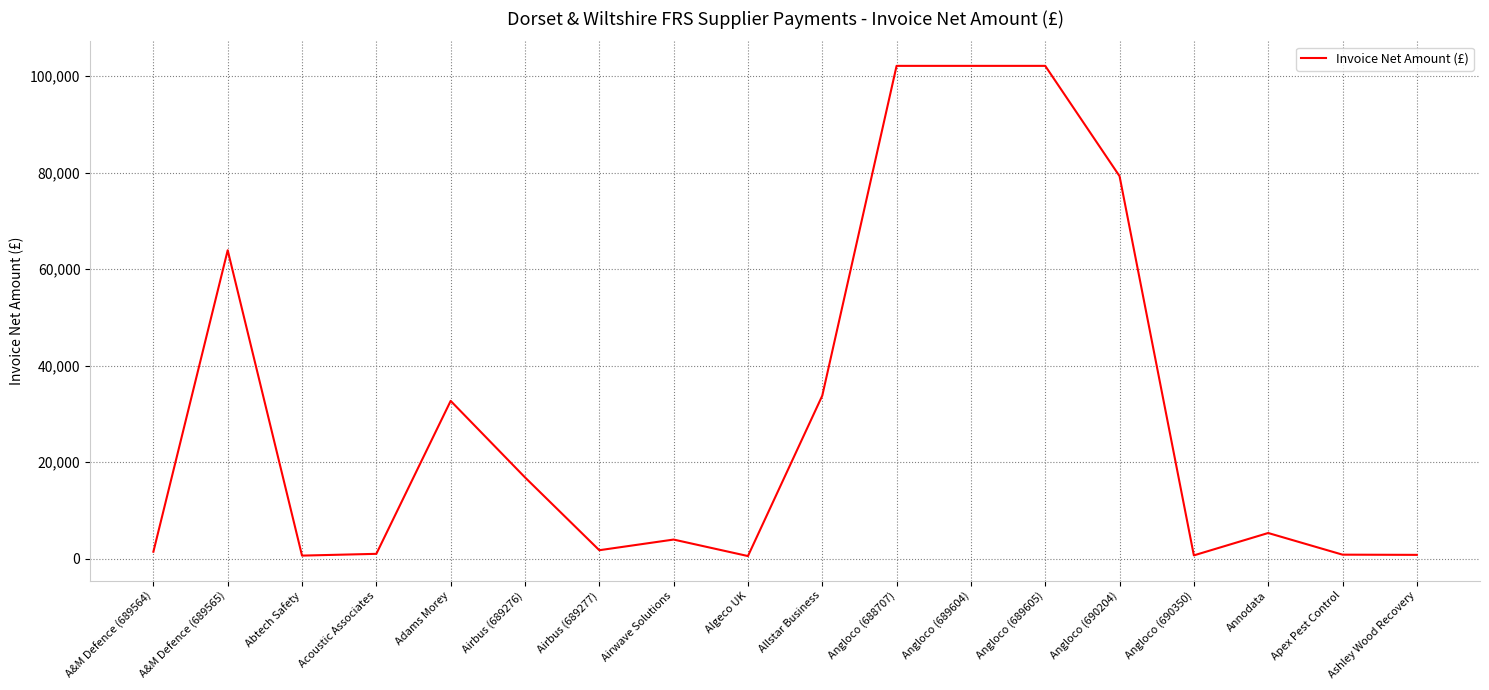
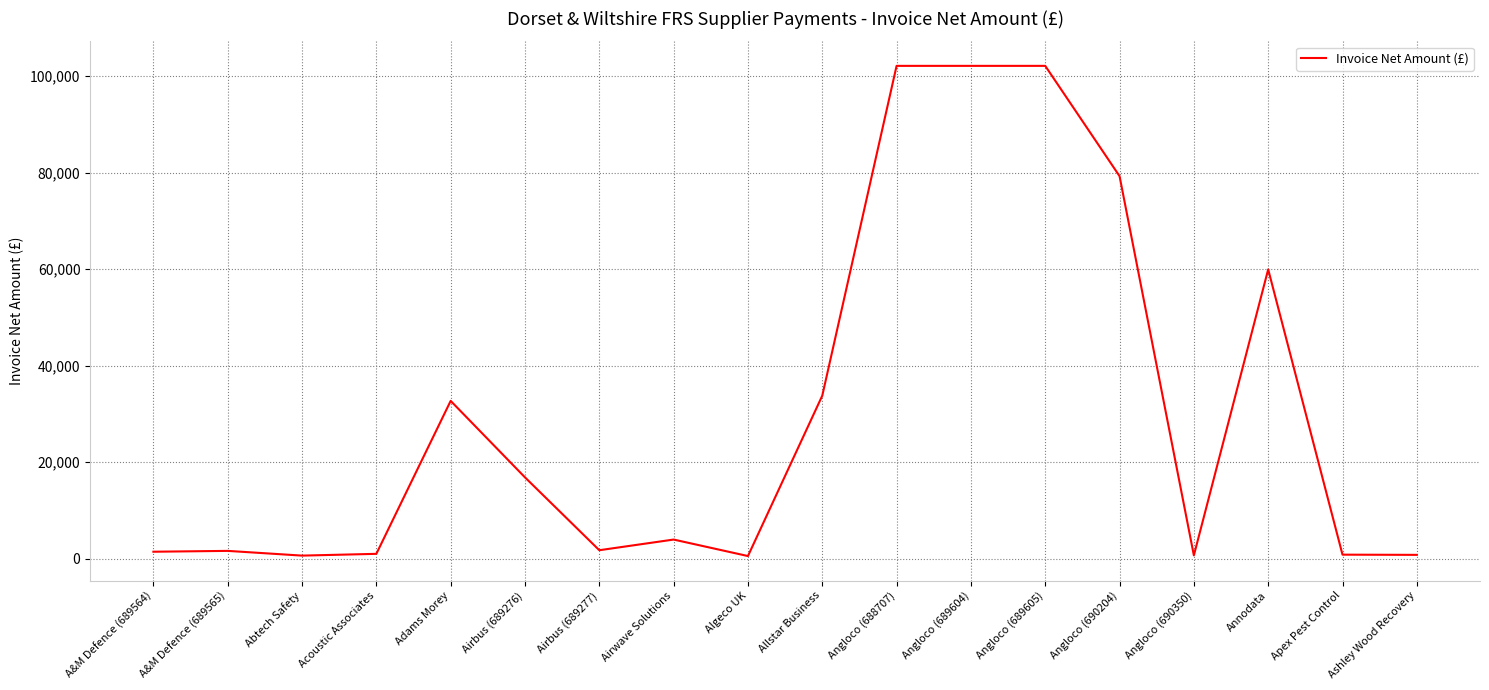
  {
    "A&M Defence (689564)": "1,000",
-   "A&M Defence (689565)": "64,000",
+   "A&M Defence (689565)": "2,000",
    "Abtech Safety": "1,000",
    "Acoustic Associates": "1,000",
    "Adams Morey": "33,000",
    "Airbus (689276)": "17,000",
    "Airbus (689277)": "2,000",
    "Airwave Solutions": "4,000",
    "Algeco UK": "1,000",
    "Allstar Business": "34,000",
    "Angloco (688707)": "102,000",
    "Angloco (689604)": "102,000",
    "Angloco (689605)": "102,000",
    "Angloco (690204)": "79,000",
    "Angloco (690350)": "1,000",
-   "Annodata": "5,000",
+   "Annodata": "60,000",
    "Apex Pest Control": "1,000",
    "Ashley Wood Recovery": "1,000"
  }
